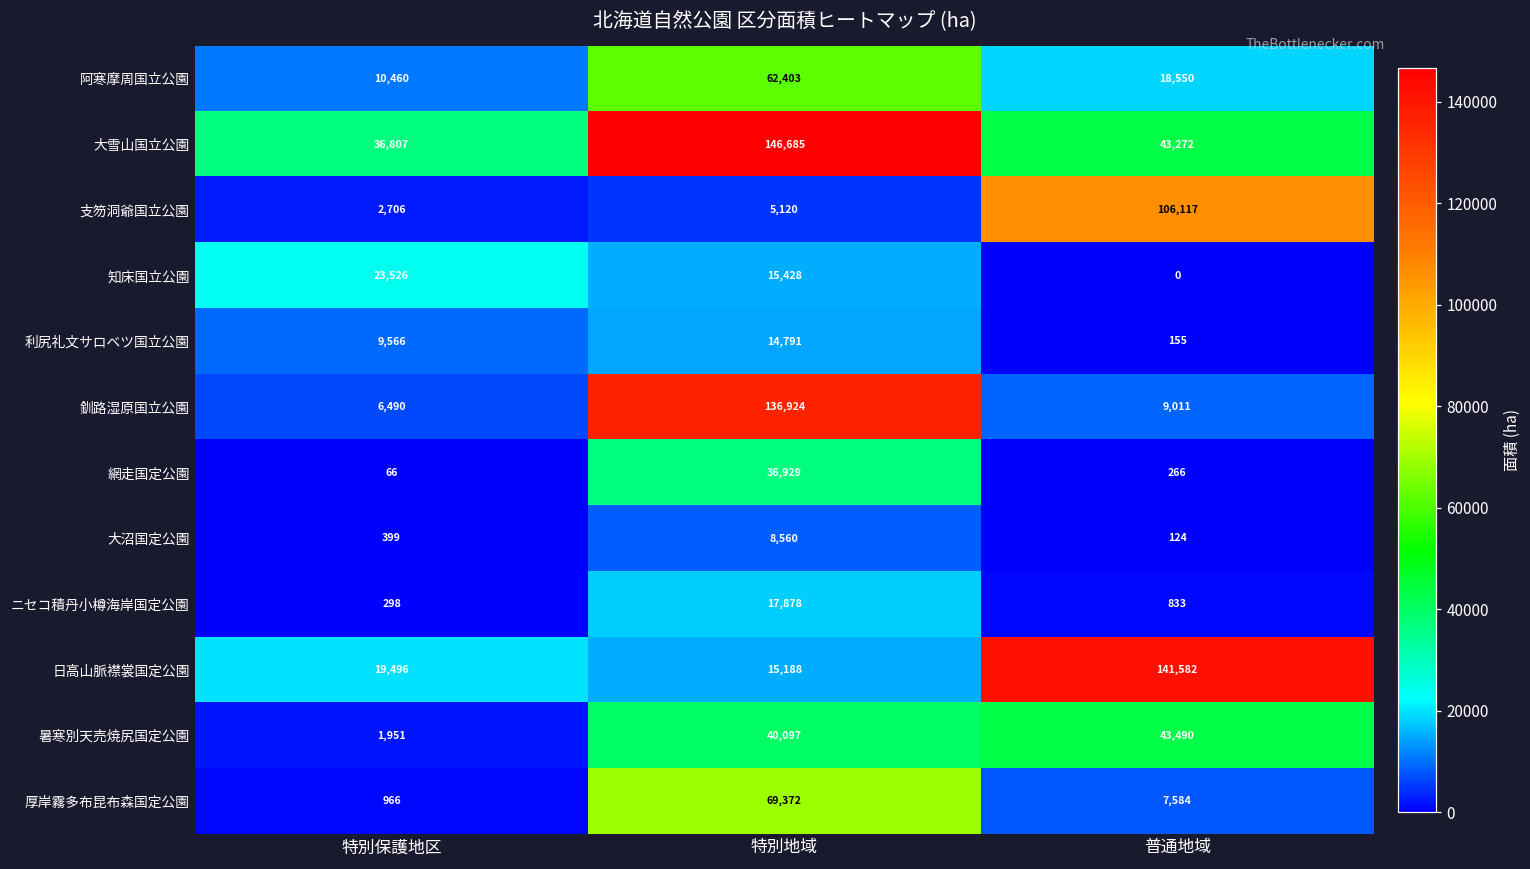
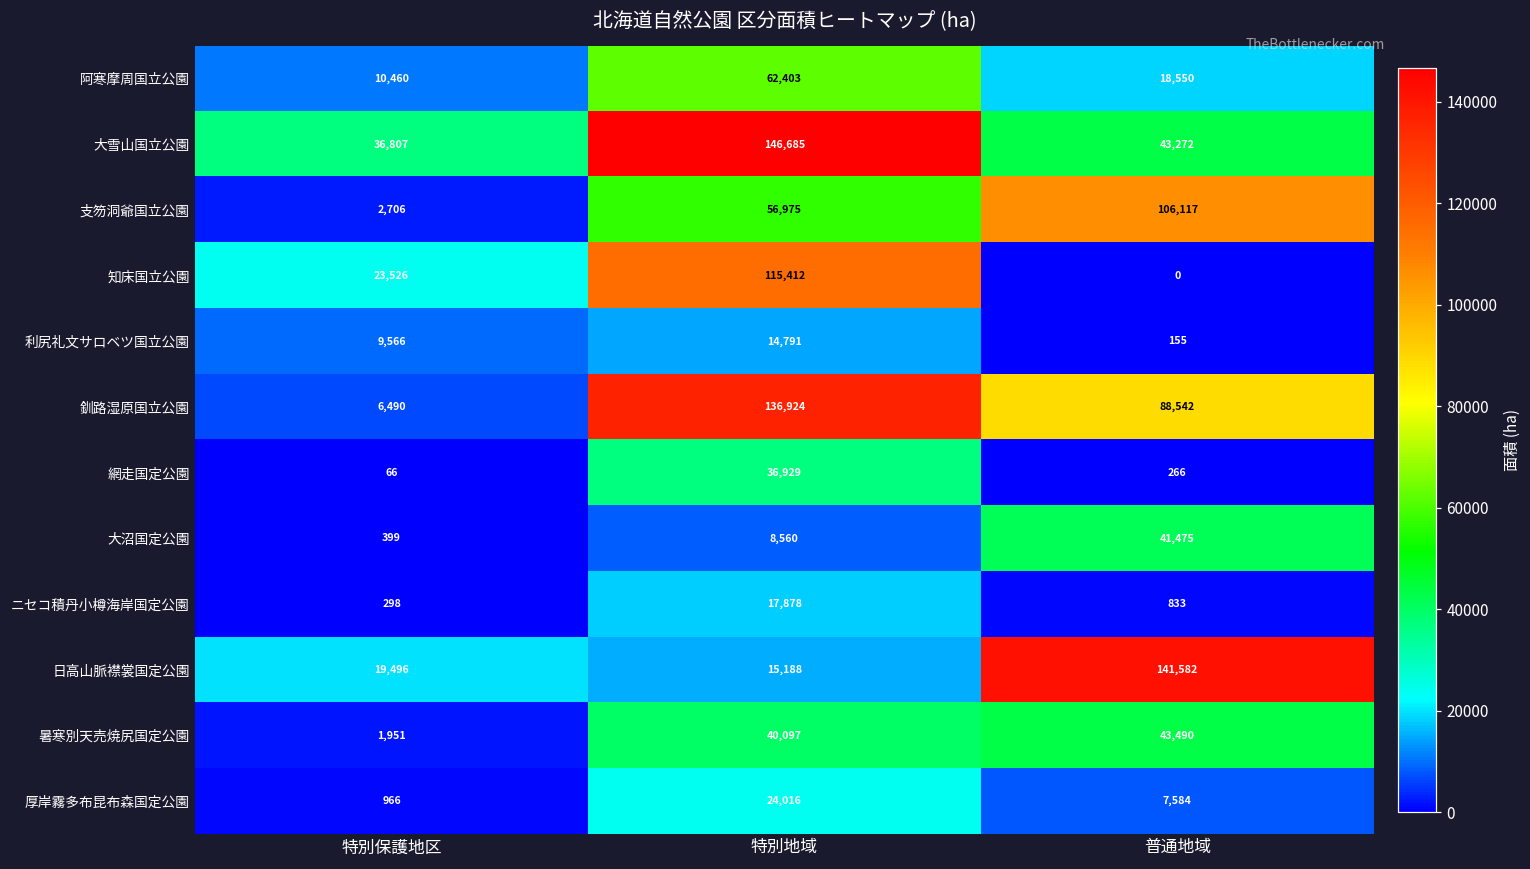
  {
    "阿寒摩周国立公園": {
      "特別保護地区": "10,460",
      "特別地域": "62,403",
      "普通地域": "18,550"
    },
    "大雪山国立公園": {
      "特別保護地区": "36,807",
      "特別地域": "146,685",
      "普通地域": "43,272"
    },
    "支笏洞爺国立公園": {
      "特別保護地区": "2,706",
-     "特別地域": "5,120",
+     "特別地域": "56,975",
      "普通地域": "106,117"
    },
    "知床国立公園": {
      "特別保護地区": "23,526",
-     "特別地域": "15,428",
+     "特別地域": "115,412",
      "普通地域": "0"
    },
    "利尻礼文サロベツ国立公園": {
      "特別保護地区": "9,566",
      "特別地域": "14,791",
      "普通地域": "155"
    },
    "釧路湿原国立公園": {
      "特別保護地区": "6,490",
      "特別地域": "136,924",
-     "普通地域": "9,011"
+     "普通地域": "88,542"
    },
    "網走国定公園": {
      "特別保護地区": "66",
      "特別地域": "36,929",
      "普通地域": "266"
    },
    "大沼国定公園": {
      "特別保護地区": "399",
      "特別地域": "8,560",
-     "普通地域": "124"
+     "普通地域": "41,475"
    },
    "ニセコ積丹小樽海岸国定公園": {
      "特別保護地区": "298",
      "特別地域": "17,878",
      "普通地域": "833"
    },
    "日高山脈襟裳国定公園": {
      "特別保護地区": "19,496",
      "特別地域": "15,188",
      "普通地域": "141,582"
    },
    "暑寒別天売焼尻国定公園": {
      "特別保護地区": "1,951",
      "特別地域": "40,097",
      "普通地域": "43,490"
    },
    "厚岸霧多布昆布森国定公園": {
      "特別保護地区": "966",
-     "特別地域": "69,372",
+     "特別地域": "24,016",
      "普通地域": "7,584"
    }
  }
